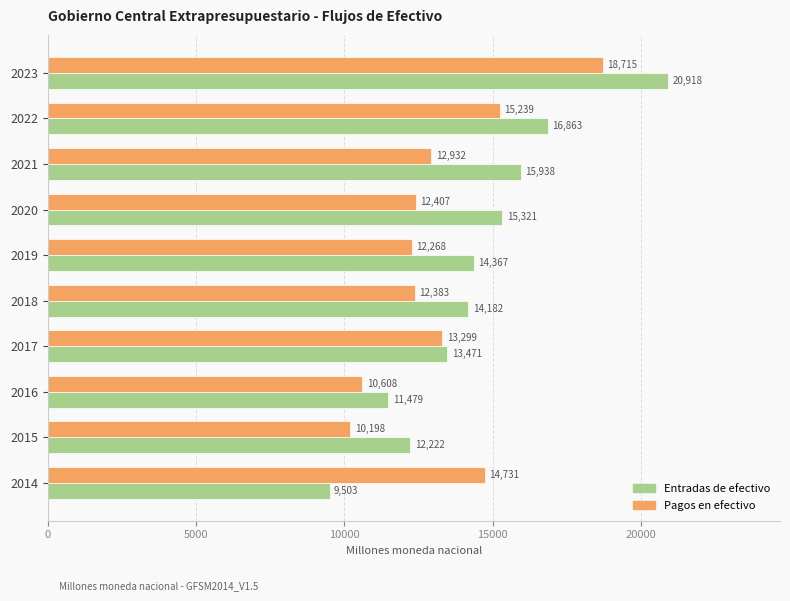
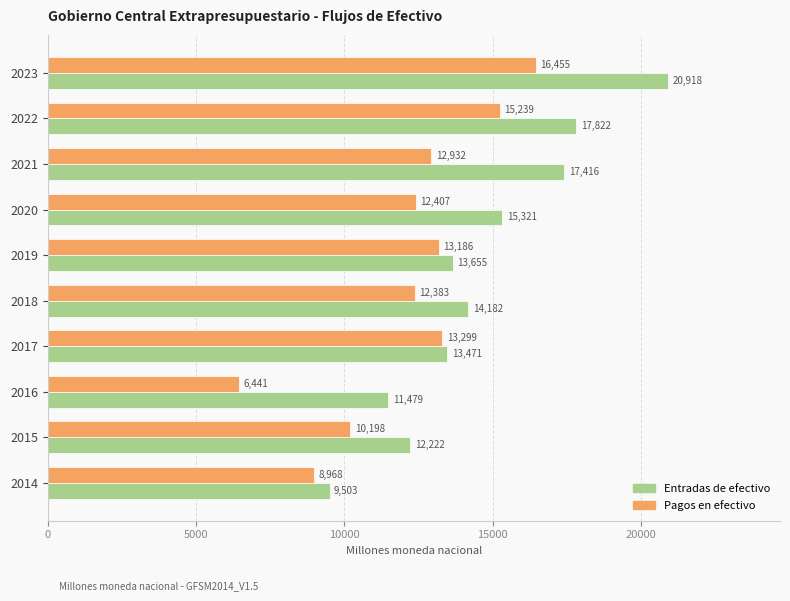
  {
    "Entradas de efectivo": {
      "2023": "20,918",
-     "2022": "16,863",
-     "2021": "15,938",
+     "2022": "17,822",
+     "2021": "17,416",
      "2020": "15,321",
-     "2019": "14,367",
+     "2019": "13,655",
      "2018": "14,182",
      "2017": "13,471",
      "2016": "11,479",
      "2015": "12,222",
      "2014": "9,503"
    },
    "Pagos en efectivo": {
-     "2023": "18,715",
+     "2023": "16,455",
      "2022": "15,239",
      "2021": "12,932",
      "2020": "12,407",
-     "2019": "12,268",
+     "2019": "13,186",
      "2018": "12,383",
      "2017": "13,299",
-     "2016": "10,608",
+     "2016": "6,441",
      "2015": "10,198",
-     "2014": "14,731"
+     "2014": "8,968"
    }
  }
